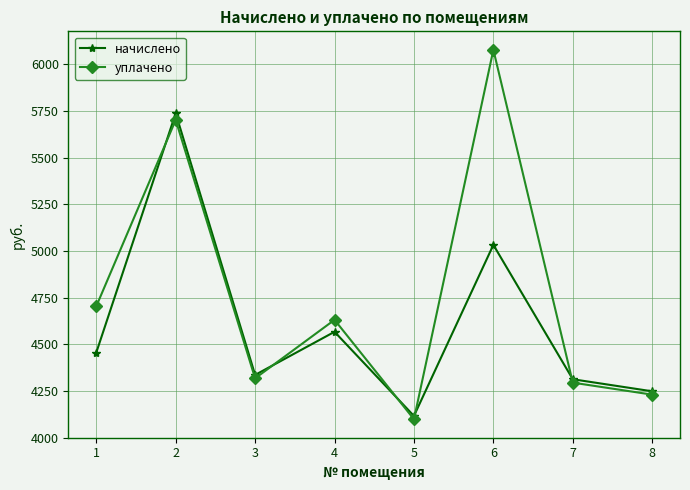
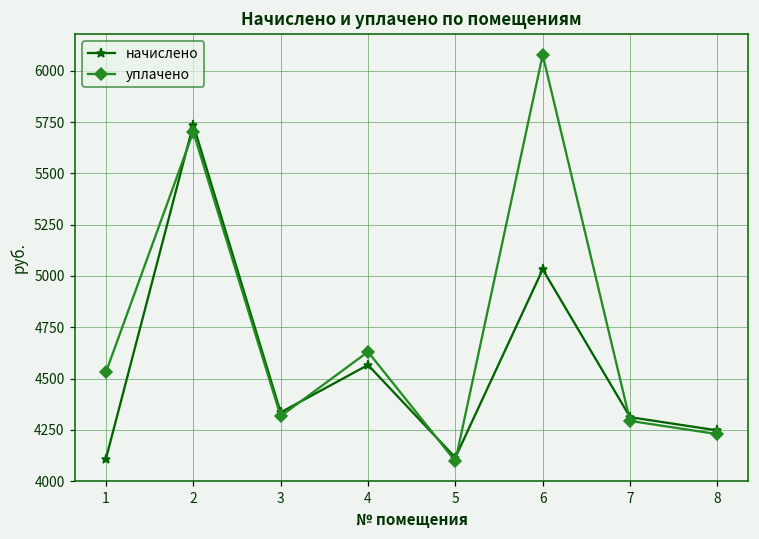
  {
    "начислено": {
-     "1": 4460,
+     "1": 4110,
      "2": 5740,
      "3": 4340,
      "4": 4570,
      "5": 4120,
      "6": 5030,
      "7": 4310,
      "8": 4250
    },
    "уплачено": {
-     "1": 4700,
+     "1": 4530,
      "2": 5700,
      "3": 4320,
      "4": 4630,
      "5": 4100,
      "6": 6080,
      "7": 4290,
      "8": 4230
    }
  }
